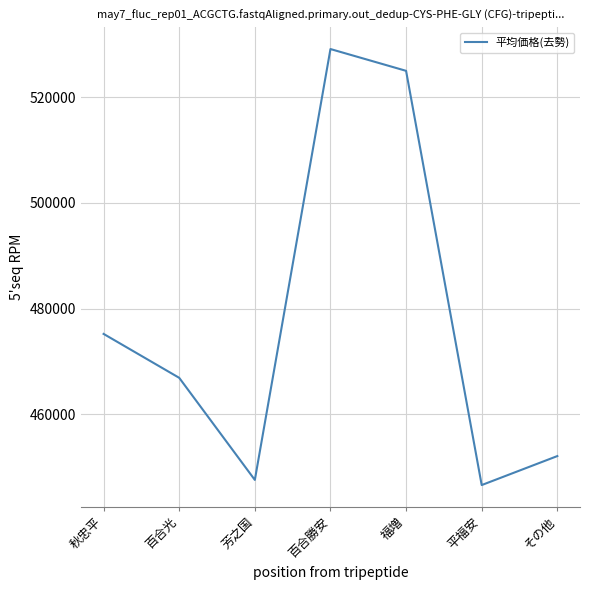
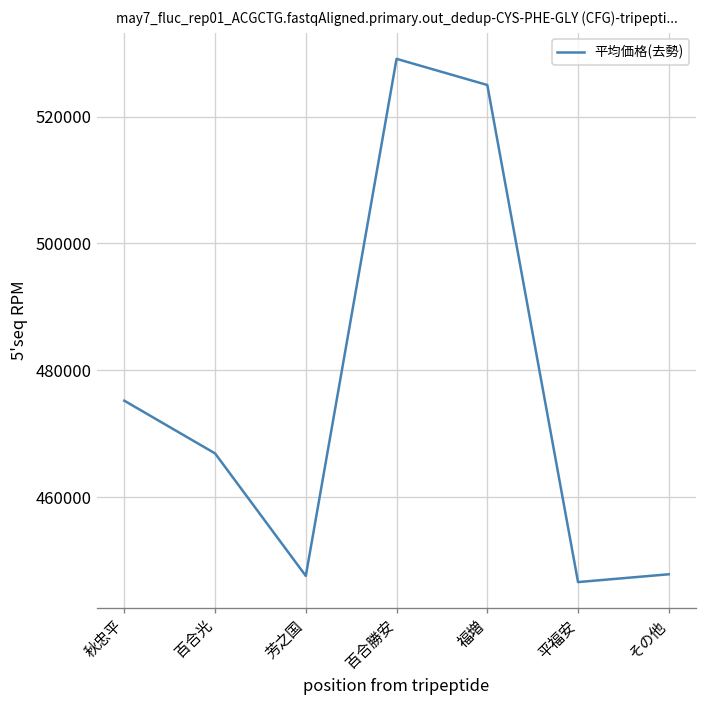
  {
    "秋忠平": 475000,
    "百合光": 467000,
    "芳之国": 448000,
    "百合勝安": 529000,
    "福増": 525000,
    "平福安": 447000,
-   "その他": 452000
+   "その他": 448000
  }
